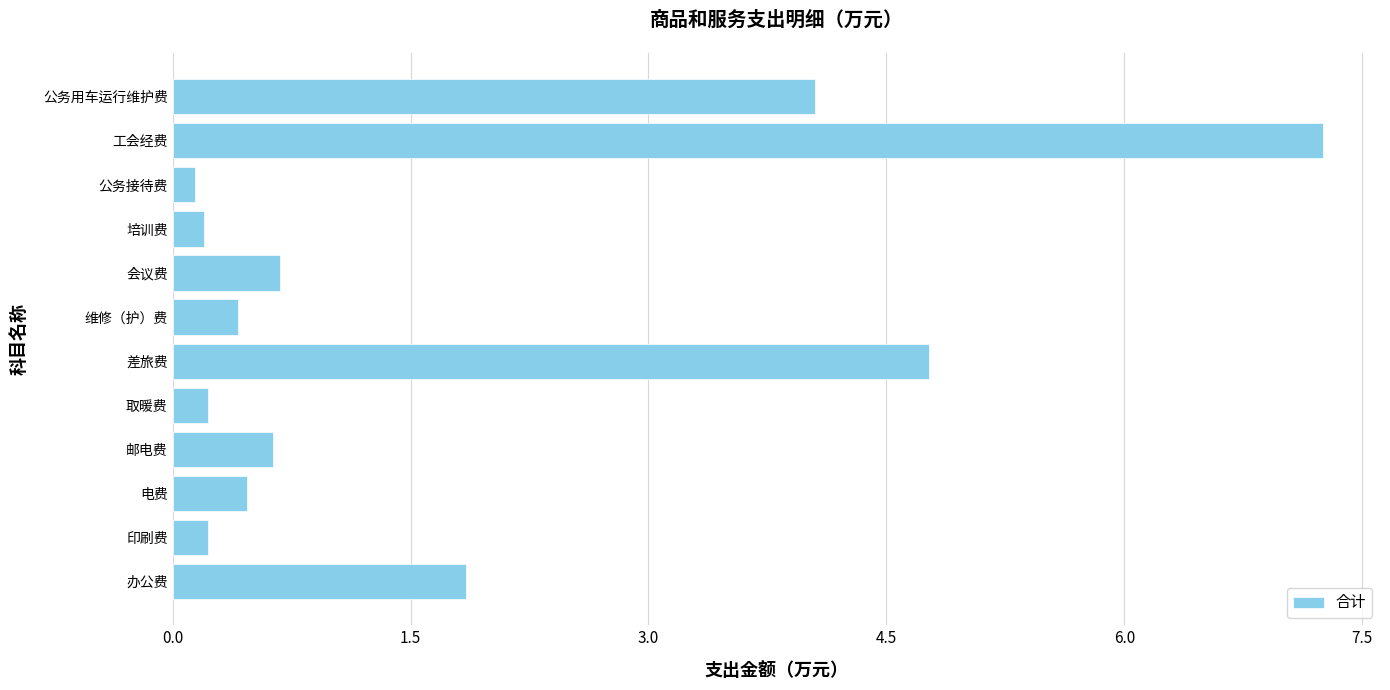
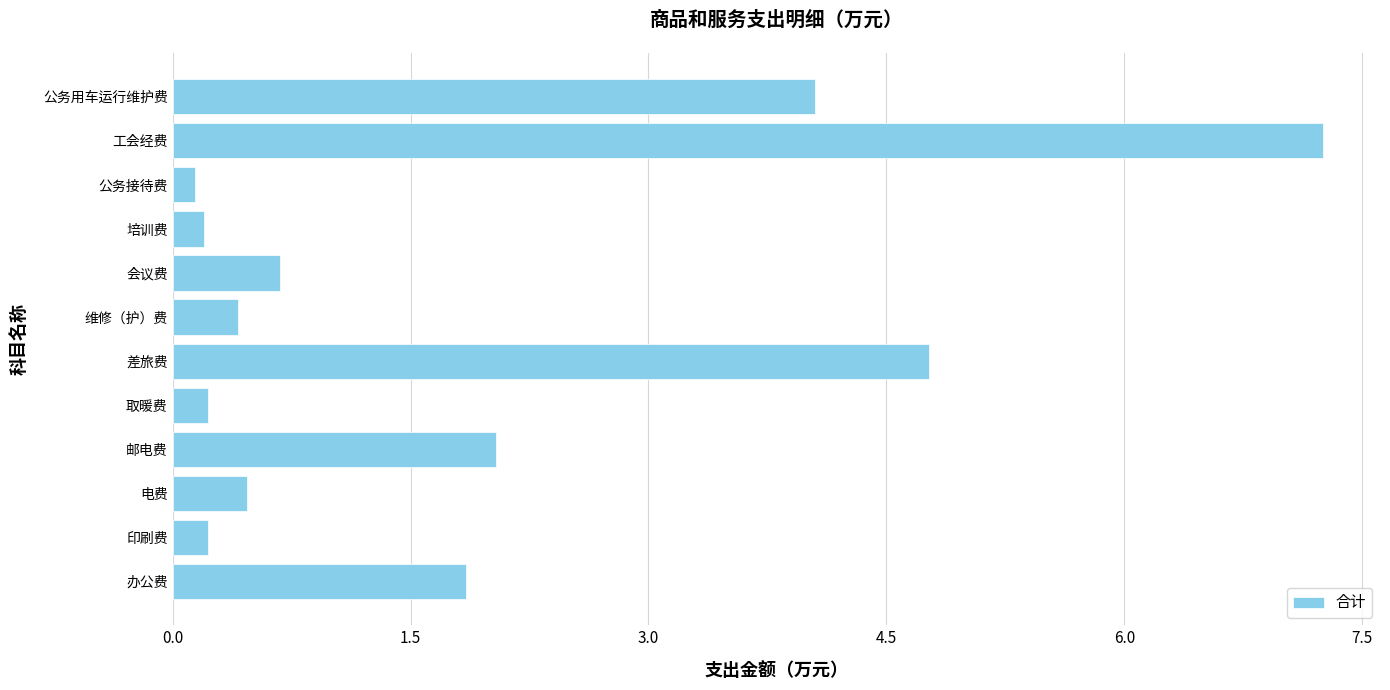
  {
    "公务用车运行维护费": 4.05,
    "工会经费": 7.25,
    "公务接待费": 0.14,
    "培训费": 0.20,
    "会议费": 0.68,
    "维修（护）费": 0.41,
    "差旅费": 4.77,
    "取暖费": 0.22,
-   "邮电费": 0.63,
+   "邮电费": 2.04,
    "电费": 0.47,
    "印刷费": 0.22,
    "办公费": 1.85
  }
